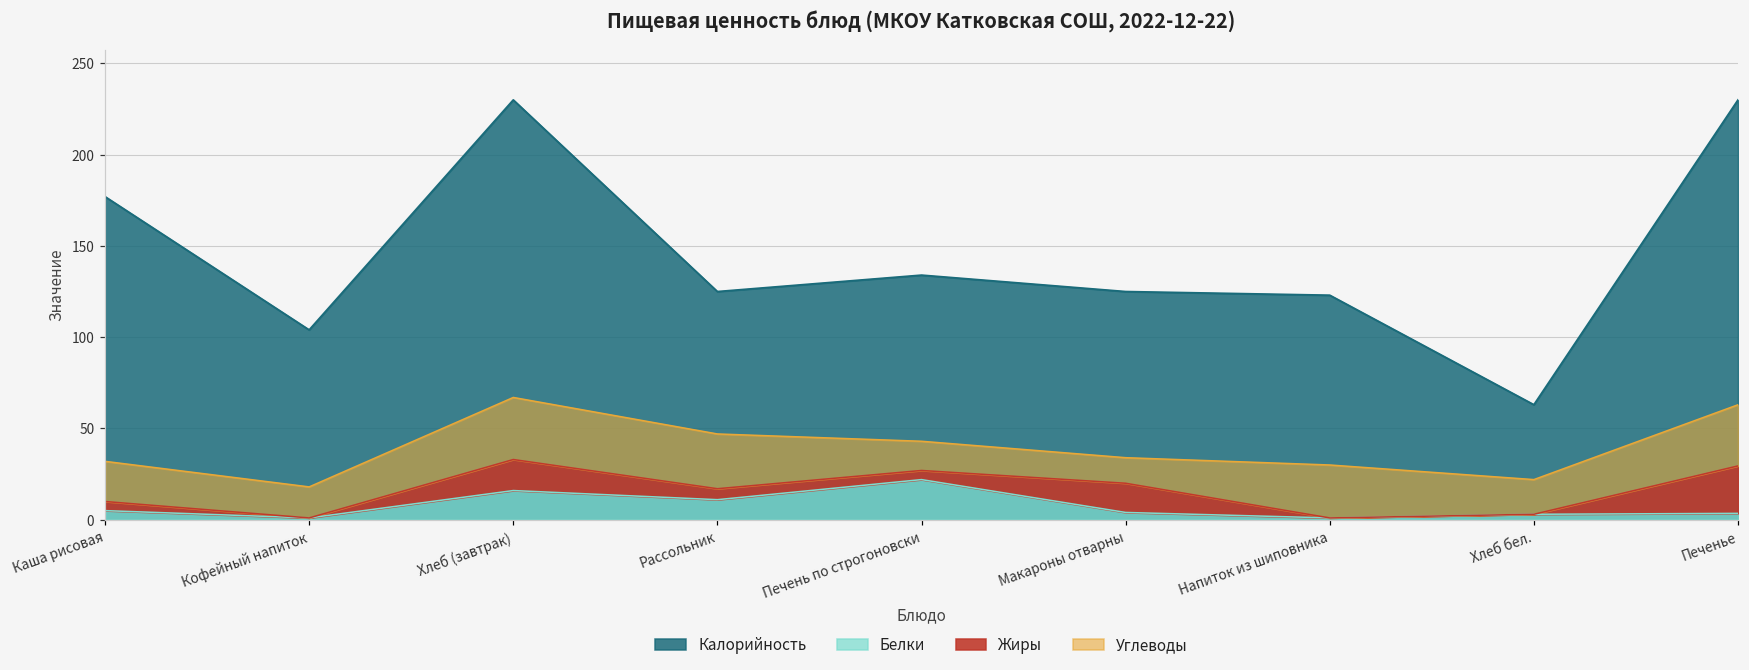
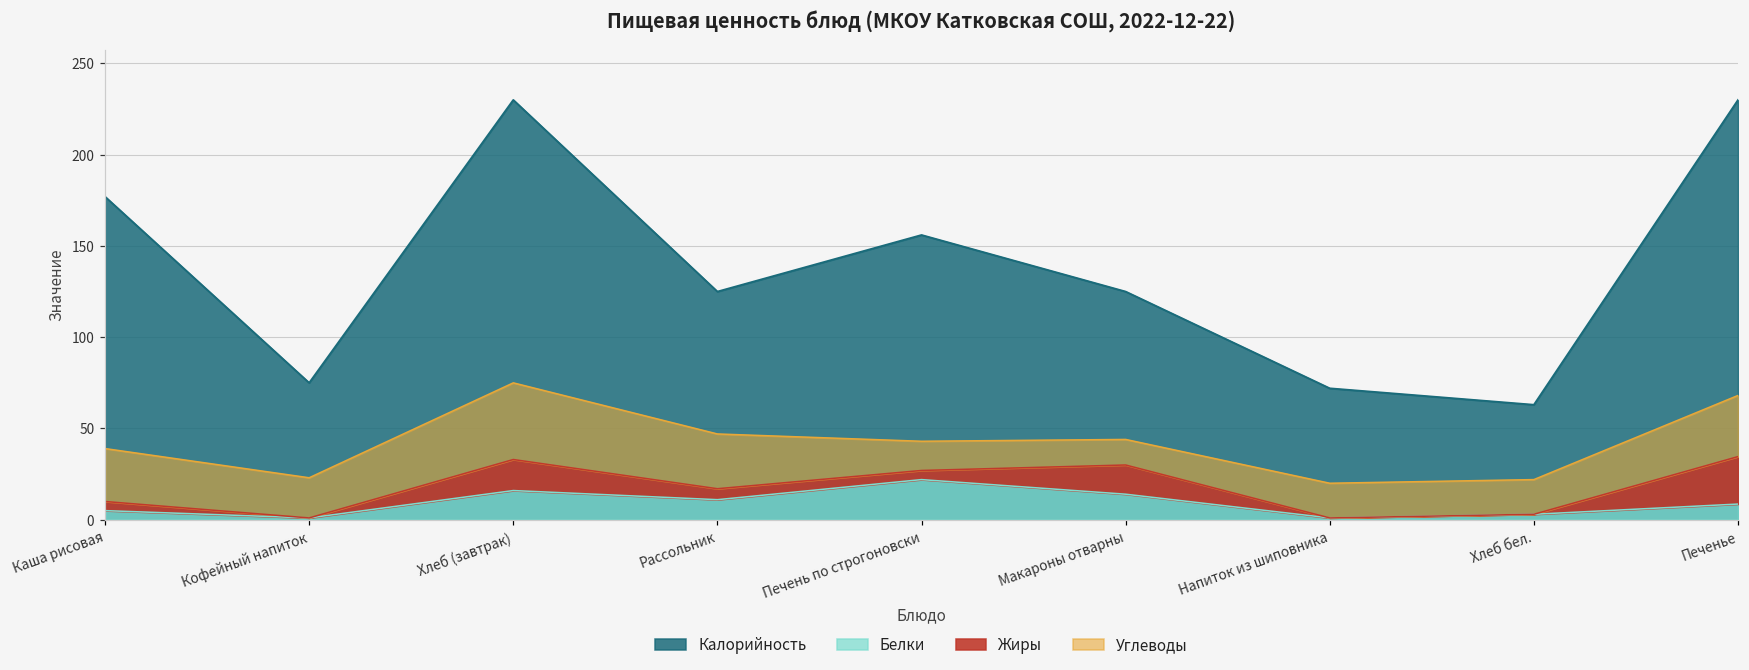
  {
    "Калорийность": {
      "Каша рисовая": 177,
-     "Кофейный напиток": 104,
+     "Кофейный напиток": 75,
      "Хлеб (завтрак)": 230,
      "Рассольник": 125,
-     "Печень по строгоновски": 134,
+     "Печень по строгоновски": 156,
      "Макароны отварны": 125,
-     "Напиток из шиповника": 123,
+     "Напиток из шиповника": 72,
      "Хлеб бел.": 63,
      "Печенье": 230
    },
    "Белки": {
      "Каша рисовая": 5,
      "Хлеб (завтрак)": 16,
      "Рассольник": 11,
      "Печень по строгоновски": 22,
-     "Макароны отварны": 4,
-     "Печенье": 4
+     "Макароны отварны": 14,
+     "Печенье": 9
    },
    "Жиры": {
      "Каша рисовая": 5,
      "Хлеб (завтрак)": 17,
      "Рассольник": 6,
      "Печень по строгоновски": 5,
      "Макароны отварны": 16,
      "Печенье": 26
    },
    "Углеводы": {
-     "Каша рисовая": 22,
-     "Кофейный напиток": 17,
-     "Хлеб (завтрак)": 34,
+     "Каша рисовая": 29,
+     "Кофейный напиток": 22,
+     "Хлеб (завтрак)": 42,
      "Рассольник": 30,
      "Печень по строгоновски": 16,
      "Макароны отварны": 14,
-     "Напиток из шиповника": 29,
+     "Напиток из шиповника": 19,
      "Хлеб бел.": 19,
      "Печенье": 34
    }
  }
